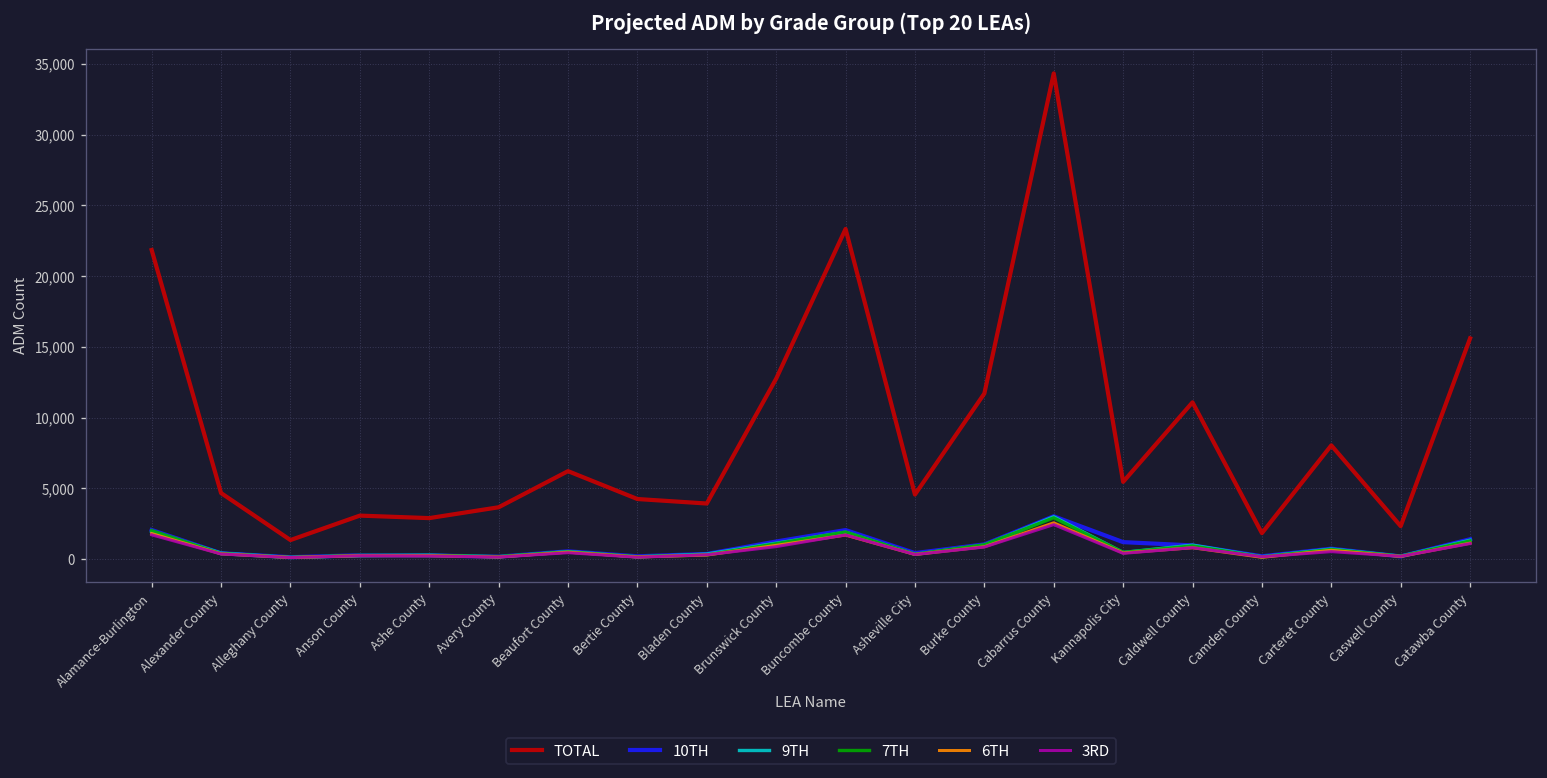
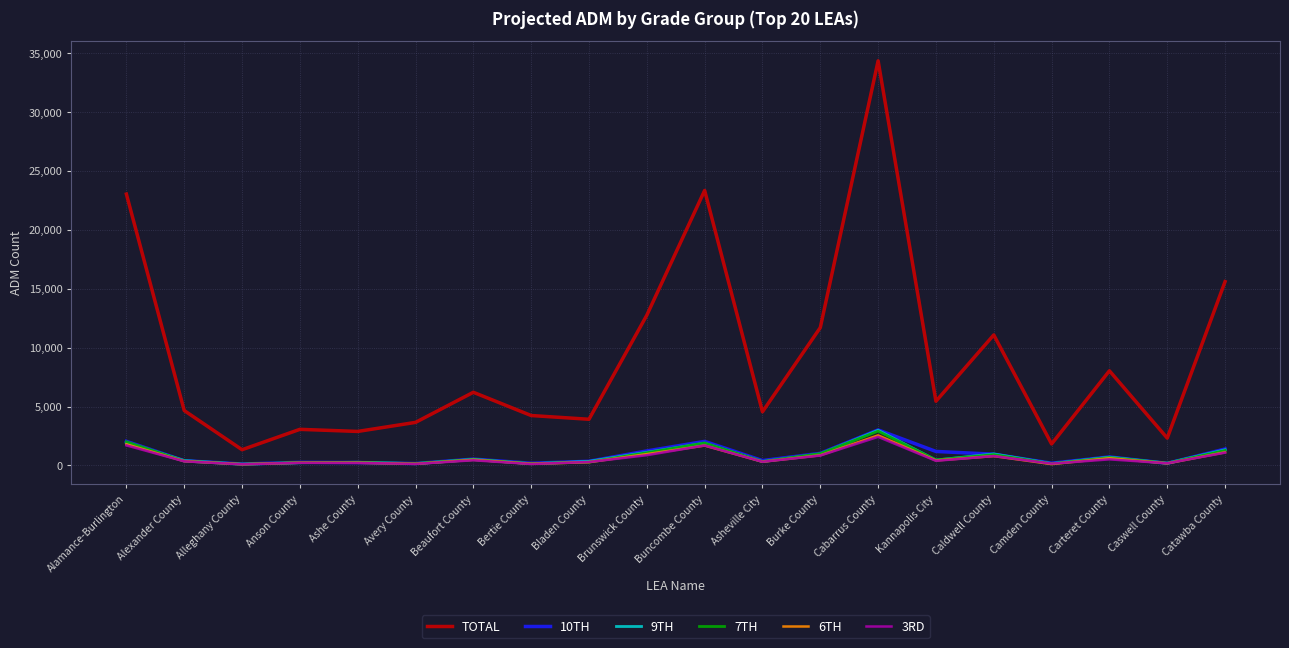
  {
    "TOTAL": {
-     "Alamance-Burlington": "21,900",
+     "Alamance-Burlington": "23,000",
      "Alexander County": "4,700",
      "Alleghany County": "1,300",
      "Anson County": "3,100",
      "Ashe County": "2,900",
      "Avery County": "3,700",
      "Beaufort County": "6,200",
      "Bertie County": "4,200",
      "Bladen County": "3,900",
      "Brunswick County": "12,800",
      "Buncombe County": "23,300",
      "Asheville City": "4,600",
      "Burke County": "11,700",
      "Cabarrus County": "34,300",
      "Kannapolis City": "5,500",
      "Caldwell County": "11,100",
      "Camden County": "1,800",
      "Carteret County": "8,000",
      "Caswell County": "2,300",
      "Catawba County": "15,600"
    },
    "10TH": {
      "Kannapolis City": "1,200"
    }
  }
